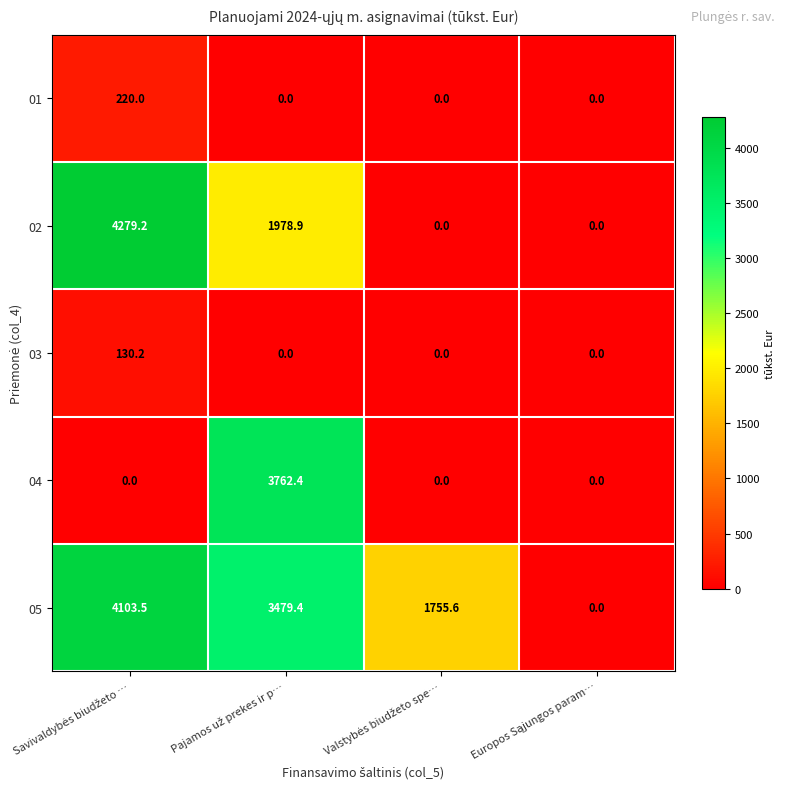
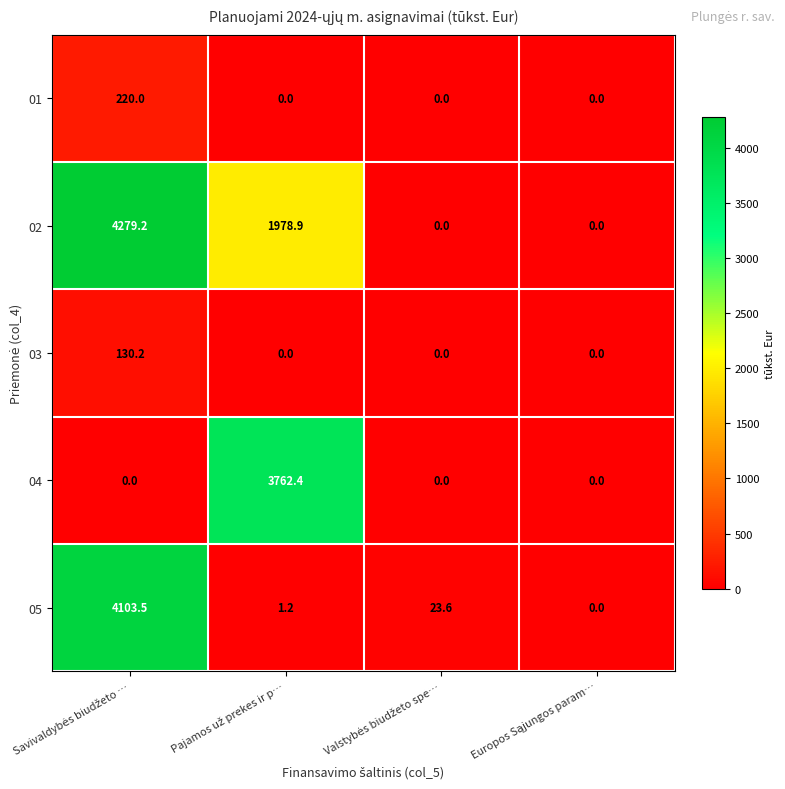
  {
    "01": {
      "Savivaldybės biudžeto …": 220.0,
      "Pajamos už prekes ir p…": 0.0,
      "Valstybės biudžeto spe…": 0.0,
      "Europos Sąjungos param…": 0.0
    },
    "02": {
      "Savivaldybės biudžeto …": 4279.2,
      "Pajamos už prekes ir p…": 1978.9,
      "Valstybės biudžeto spe…": 0.0,
      "Europos Sąjungos param…": 0.0
    },
    "03": {
      "Savivaldybės biudžeto …": 130.2,
      "Pajamos už prekes ir p…": 0.0,
      "Valstybės biudžeto spe…": 0.0,
      "Europos Sąjungos param…": 0.0
    },
    "04": {
      "Savivaldybės biudžeto …": 0.0,
      "Pajamos už prekes ir p…": 3762.4,
      "Valstybės biudžeto spe…": 0.0,
      "Europos Sąjungos param…": 0.0
    },
    "05": {
      "Savivaldybės biudžeto …": 4103.5,
-     "Pajamos už prekes ir p…": 3479.4,
-     "Valstybės biudžeto spe…": 1755.6,
+     "Pajamos už prekes ir p…": 1.2,
+     "Valstybės biudžeto spe…": 23.6,
      "Europos Sąjungos param…": 0.0
    }
  }
